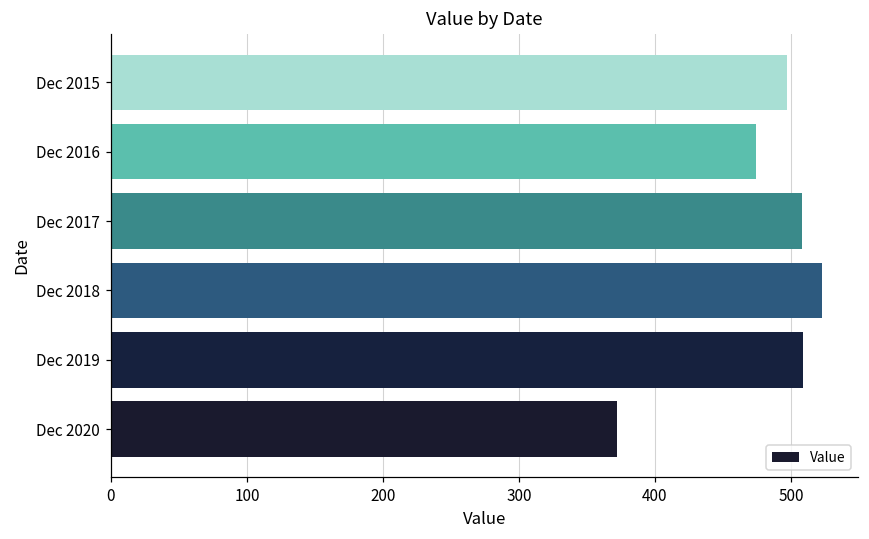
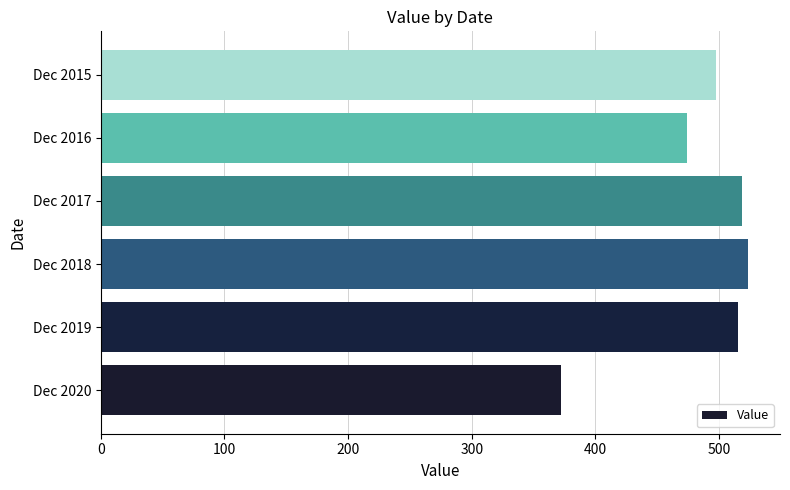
  {
    "Dec 2015": 497,
    "Dec 2016": 474,
-   "Dec 2017": 508,
+   "Dec 2017": 518,
    "Dec 2018": 523,
-   "Dec 2019": 509,
+   "Dec 2019": 515,
    "Dec 2020": 372
  }
